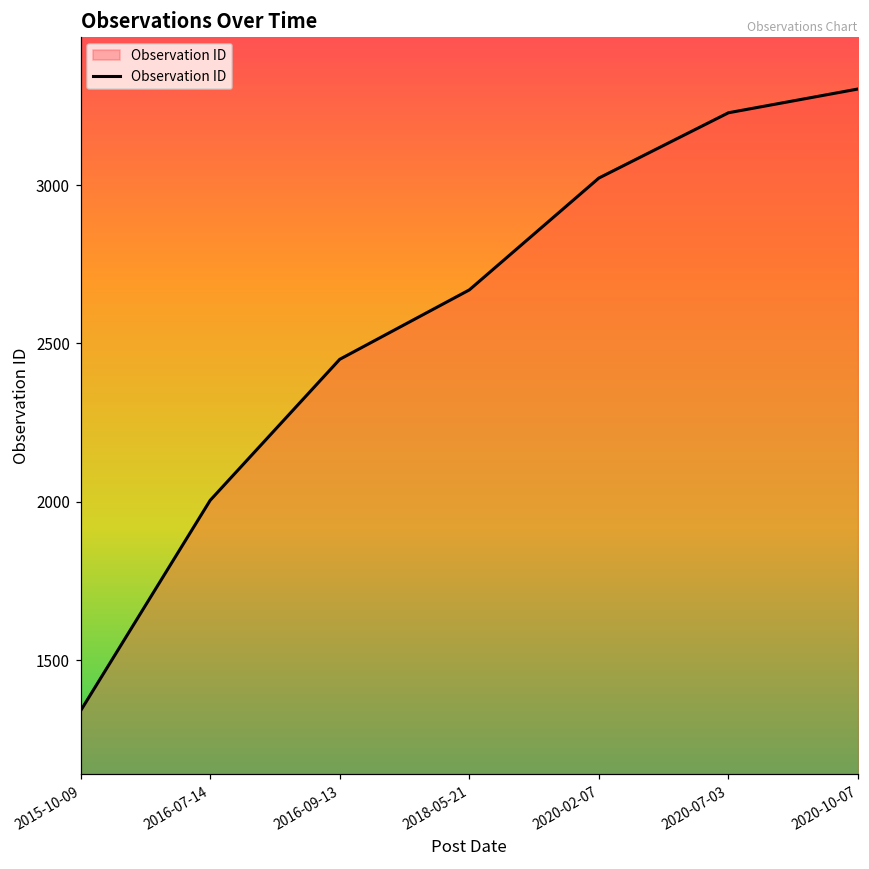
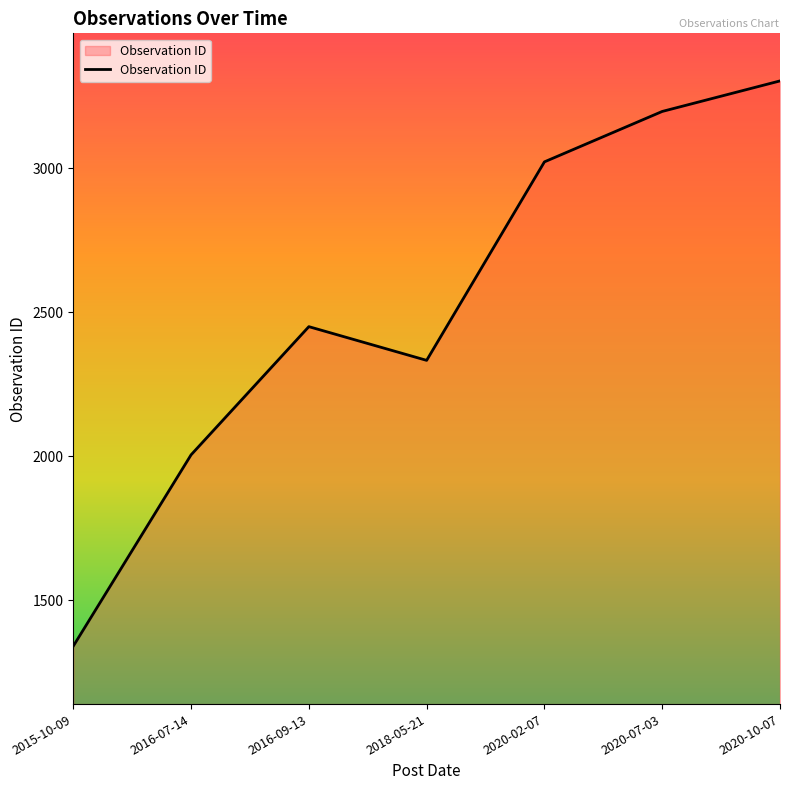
  {
    "2015-10-09": 1340,
    "2016-07-14": 2010,
    "2016-09-13": 2450,
-   "2018-05-21": 2670,
+   "2018-05-21": 2330,
    "2020-02-07": 3020,
-   "2020-07-03": 3230,
+   "2020-07-03": 3200,
    "2020-10-07": 3300
  }
